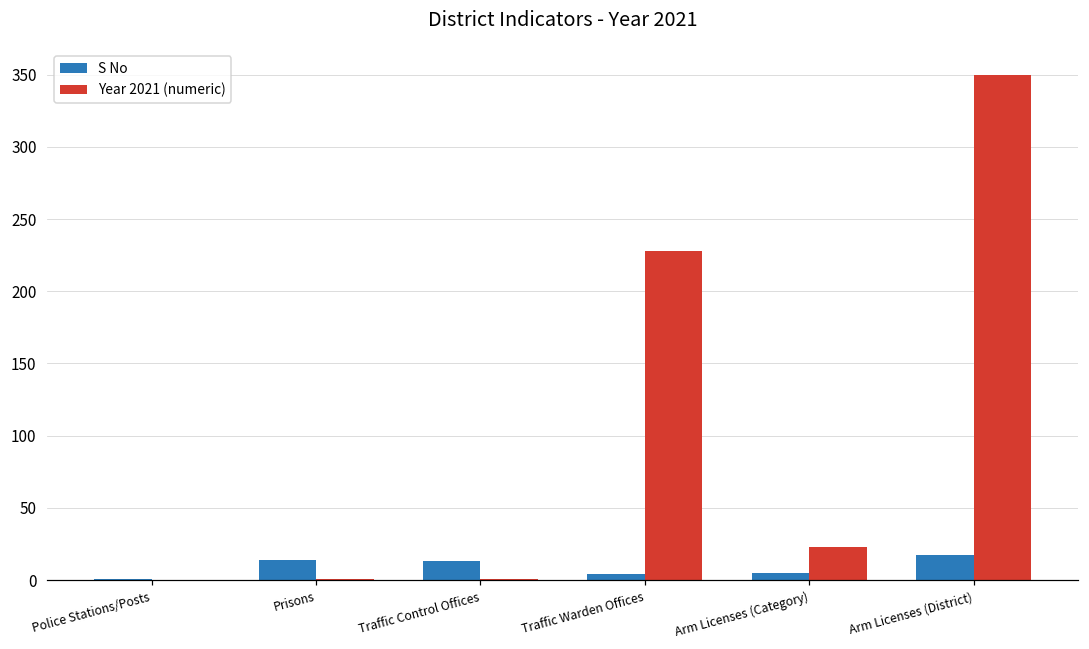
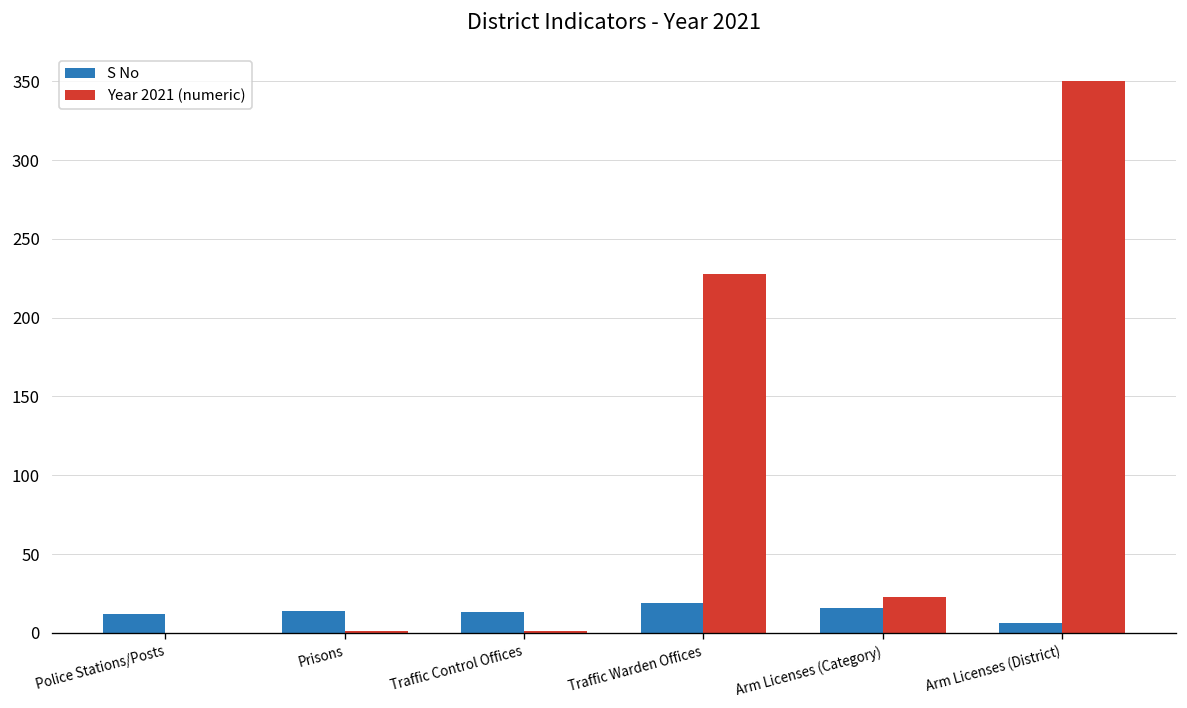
  {
    "S No": {
-     "Police Stations/Posts": 1,
+     "Police Stations/Posts": 12,
      "Prisons": 14,
      "Traffic Control Offices": 13,
-     "Traffic Warden Offices": 4,
-     "Arm Licenses (Category)": 5,
-     "Arm Licenses (District)": 17
+     "Traffic Warden Offices": 19,
+     "Arm Licenses (Category)": 16,
+     "Arm Licenses (District)": 6
    },
    "Year 2021 (numeric)": {
      "Police Stations/Posts": 0,
      "Traffic Warden Offices": 228,
      "Arm Licenses (Category)": 23,
      "Arm Licenses (District)": 350
    }
  }
